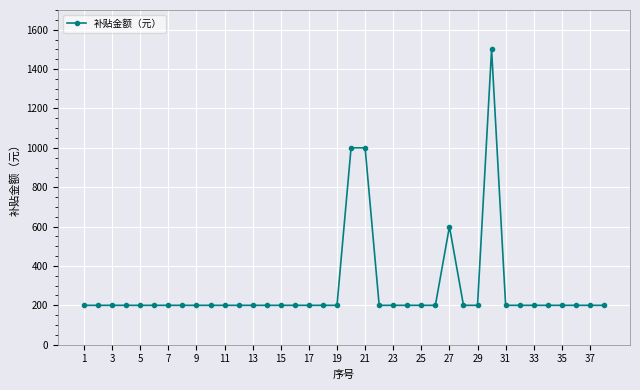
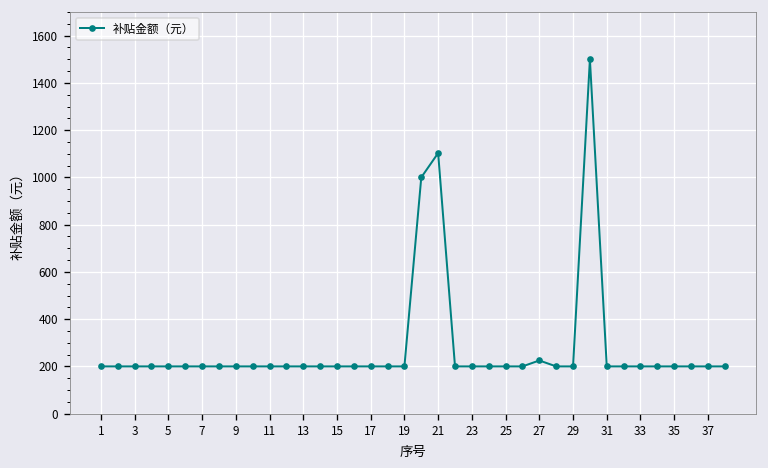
  {
    "1": 200,
    "3": 200,
    "5": 200,
    "7": 200,
    "9": 200,
    "11": 200,
    "13": 200,
    "15": 200,
    "17": 200,
    "19": 200,
-   "21": 1000,
+   "21": 1100,
    "23": 200,
    "25": 200,
-   "27": 600,
+   "27": 230,
    "29": 200,
    "31": 200,
    "33": 200,
    "35": 200,
    "37": 200
  }
